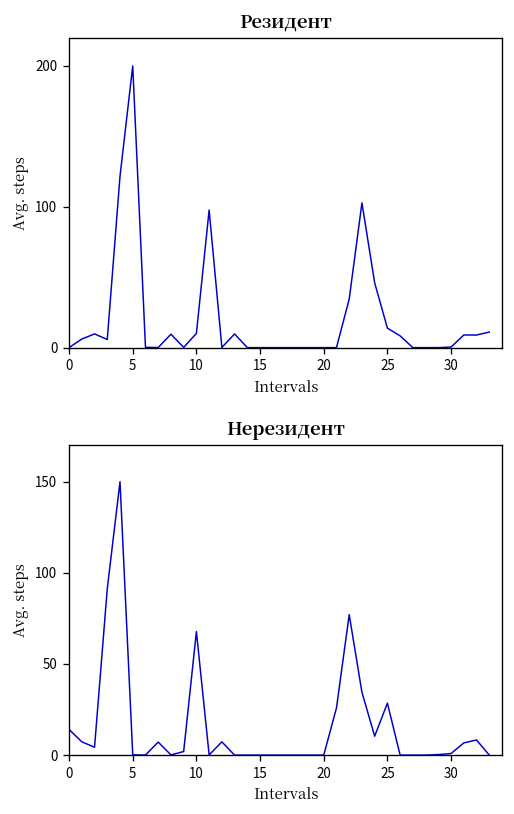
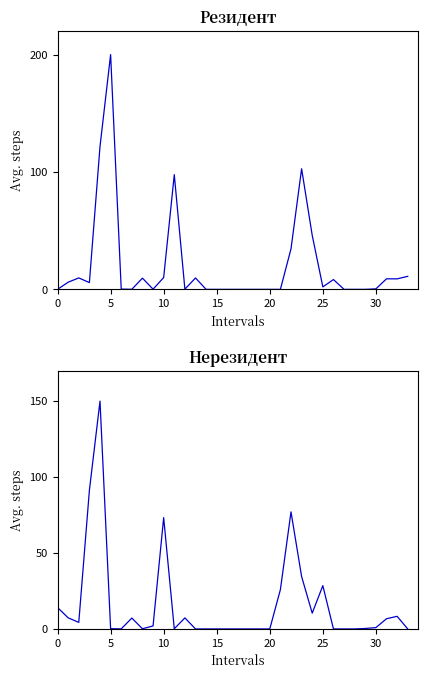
  {
    "Резидент": {
      "0": 0,
      "5": 200,
      "10": 10,
      "15": 0,
      "20": 0,
-     "25": 14,
+     "25": 2,
      "30": 0
    },
    "Нерезидент": {
      "0": 14,
      "5": 0,
-     "10": 68,
+     "10": 73,
      "15": 0,
      "20": 0,
      "25": 29,
      "30": 1
    }
  }
